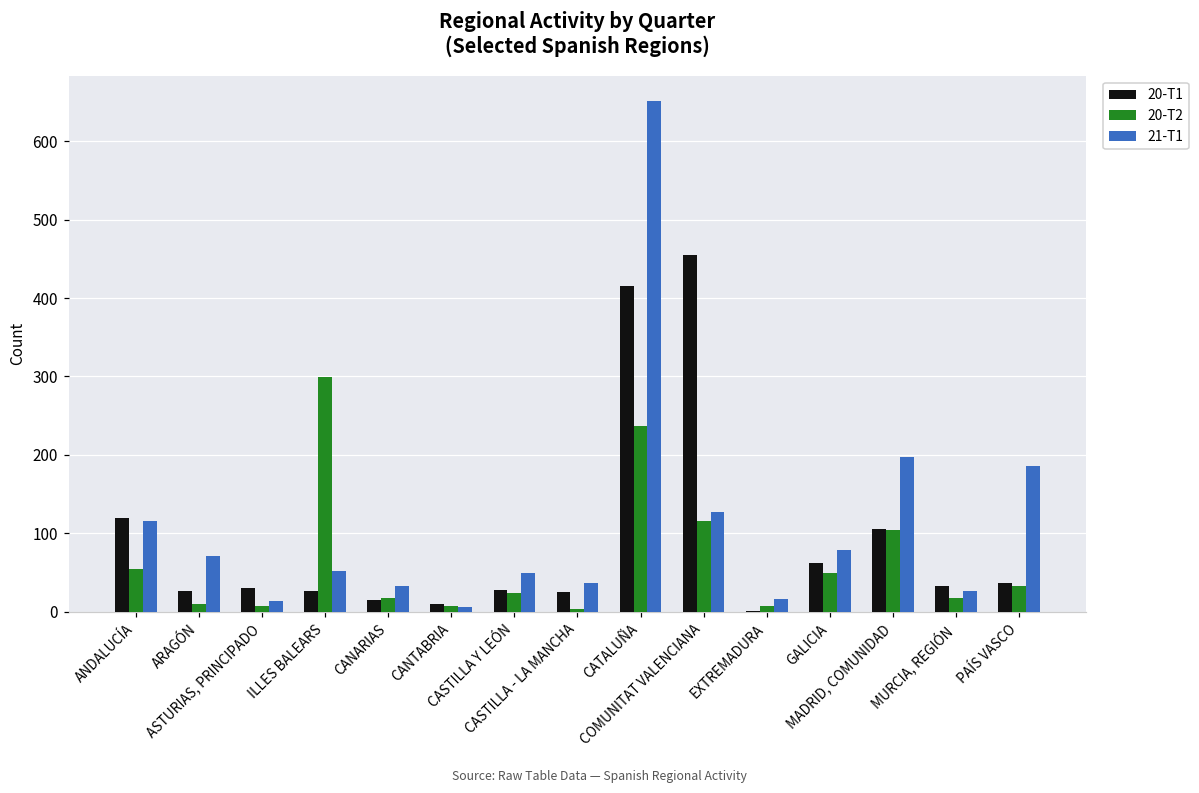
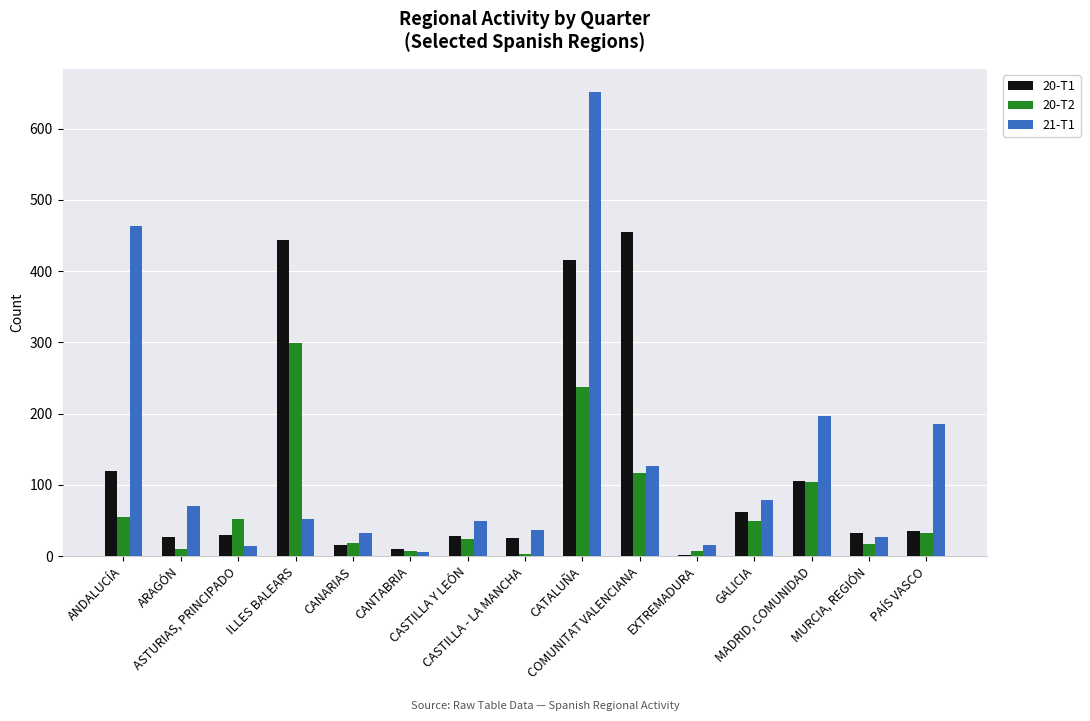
  {
    "20-T1": {
      "ANDALUCÍA": 120,
      "ARAGÓN": 30,
      "ASTURIAS, PRINCIPADO": 30,
-     "ILLES BALEARS": 30,
+     "ILLES BALEARS": 440,
      "CANARIAS": 20,
      "CANTABRIA": 10,
      "CASTILLA Y LEÓN": 30,
      "CASTILLA - LA MANCHA": 30,
      "CATALUÑA": 420,
      "COMUNITAT VALENCIANA": 460,
      "GALICIA": 60,
      "MADRID, COMUNIDAD": 110,
      "MURCIA, REGIÓN": 30,
      "PAÍS VASCO": 40
    },
    "20-T2": {
      "ANDALUCÍA": 60,
      "ARAGÓN": 10,
-     "ASTURIAS, PRINCIPADO": 10,
+     "ASTURIAS, PRINCIPADO": 50,
      "ILLES BALEARS": 300,
      "CANARIAS": 20,
      "CANTABRIA": 10,
      "CASTILLA Y LEÓN": 20,
      "CATALUÑA": 240,
      "COMUNITAT VALENCIANA": 120,
      "EXTREMADURA": 10,
      "GALICIA": 50,
      "MADRID, COMUNIDAD": 100,
      "MURCIA, REGIÓN": 20,
      "PAÍS VASCO": 30
    },
    "21-T1": {
-     "ANDALUCÍA": 120,
+     "ANDALUCÍA": 460,
      "ARAGÓN": 70,
      "ASTURIAS, PRINCIPADO": 10,
      "ILLES BALEARS": 50,
      "CANARIAS": 30,
      "CANTABRIA": 10,
      "CASTILLA Y LEÓN": 50,
      "CASTILLA - LA MANCHA": 40,
      "CATALUÑA": 650,
      "COMUNITAT VALENCIANA": 130,
      "EXTREMADURA": 20,
      "GALICIA": 80,
      "MADRID, COMUNIDAD": 200,
      "MURCIA, REGIÓN": 30,
      "PAÍS VASCO": 190
    }
  }
